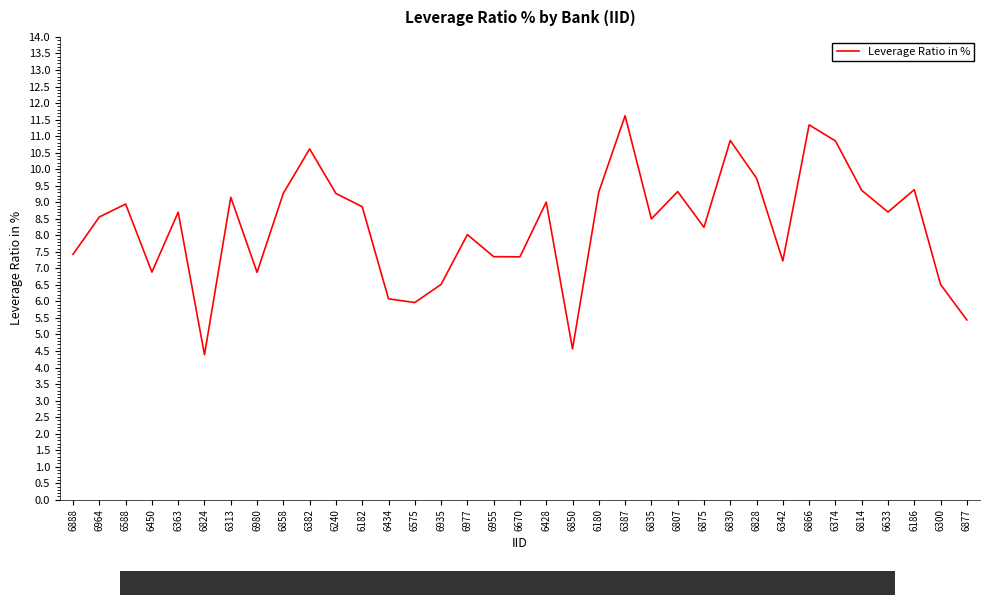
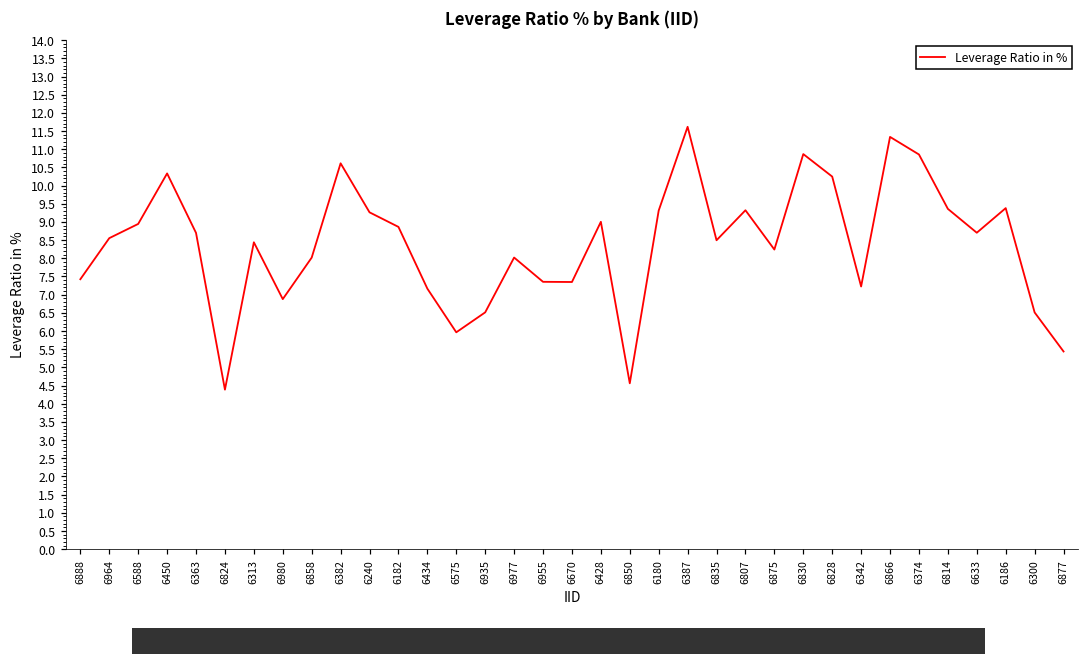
  {
    "6888": 7.4,
    "6964": 8.6,
    "6588": 8.9,
-   "6450": 6.9,
+   "6450": 10.3,
    "6363": 8.7,
    "6824": 4.4,
-   "6313": 9.1,
+   "6313": 8.4,
    "6980": 6.9,
-   "6858": 9.3,
+   "6858": 8.0,
    "6382": 10.6,
    "6240": 9.3,
    "6182": 8.9,
-   "6434": 6.1,
+   "6434": 7.2,
    "6575": 6.0,
    "6935": 6.5,
    "6977": 8.0,
    "6955": 7.4,
    "6670": 7.3,
    "6428": 9.0,
    "6850": 4.6,
    "6180": 9.3,
    "6387": 11.6,
    "6835": 8.5,
    "6807": 9.3,
    "6875": 8.2,
    "6830": 10.9,
-   "6828": 9.7,
+   "6828": 10.2,
    "6342": 7.2,
    "6866": 11.3,
    "6374": 10.9,
    "6814": 9.4,
    "6633": 8.7,
    "6186": 9.4,
    "6300": 6.5,
    "6877": 5.4
  }
